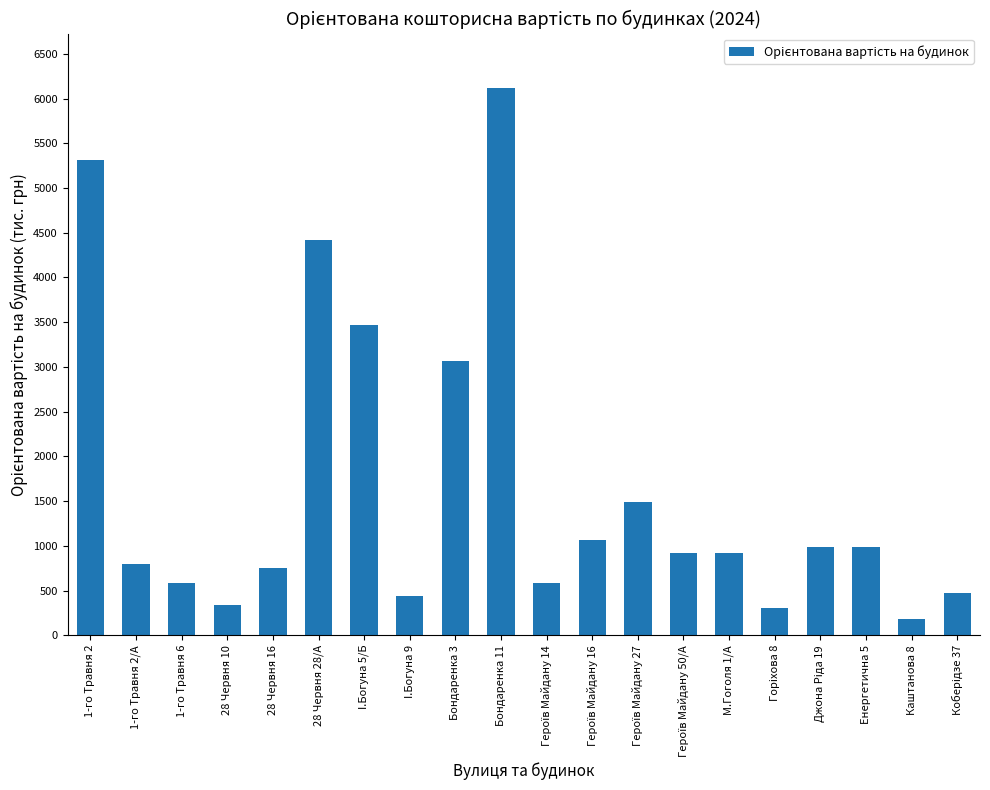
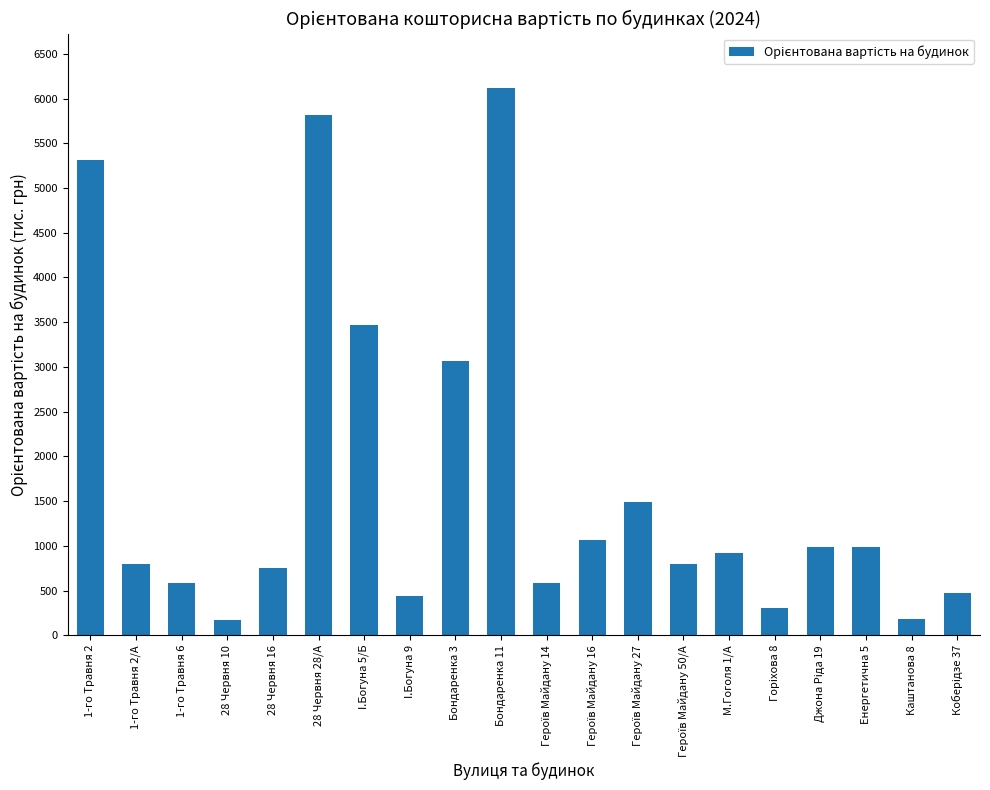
  {
    "1-го Травня 2": 5300,
    "1-го Травня 2/А": 800,
    "1-го Травня 6": 600,
-   "28 Червня 10": 300,
+   "28 Червня 10": 200,
    "28 Червня 16": 700,
-   "28 Червня 28/А": 4400,
+   "28 Червня 28/А": 5800,
    "І.Богуна 5/Б": 3500,
    "І.Богуна 9": 400,
    "Бондаренка 3": 3100,
    "Бондаренка 11": 6100,
    "Героїв Майдану 14": 600,
    "Героїв Майдану 16": 1100,
    "Героїв Майдану 27": 1500,
-   "Героїв Майдану 50/А": 900,
+   "Героїв Майдану 50/А": 800,
    "М.Гоголя 1/А": 900,
    "Горіхова 8": 300,
    "Джона Ріда 19": 1000,
    "Енергетична 5": 1000,
    "Каштанова 8": 200,
    "Коберідзе 37": 500
  }
